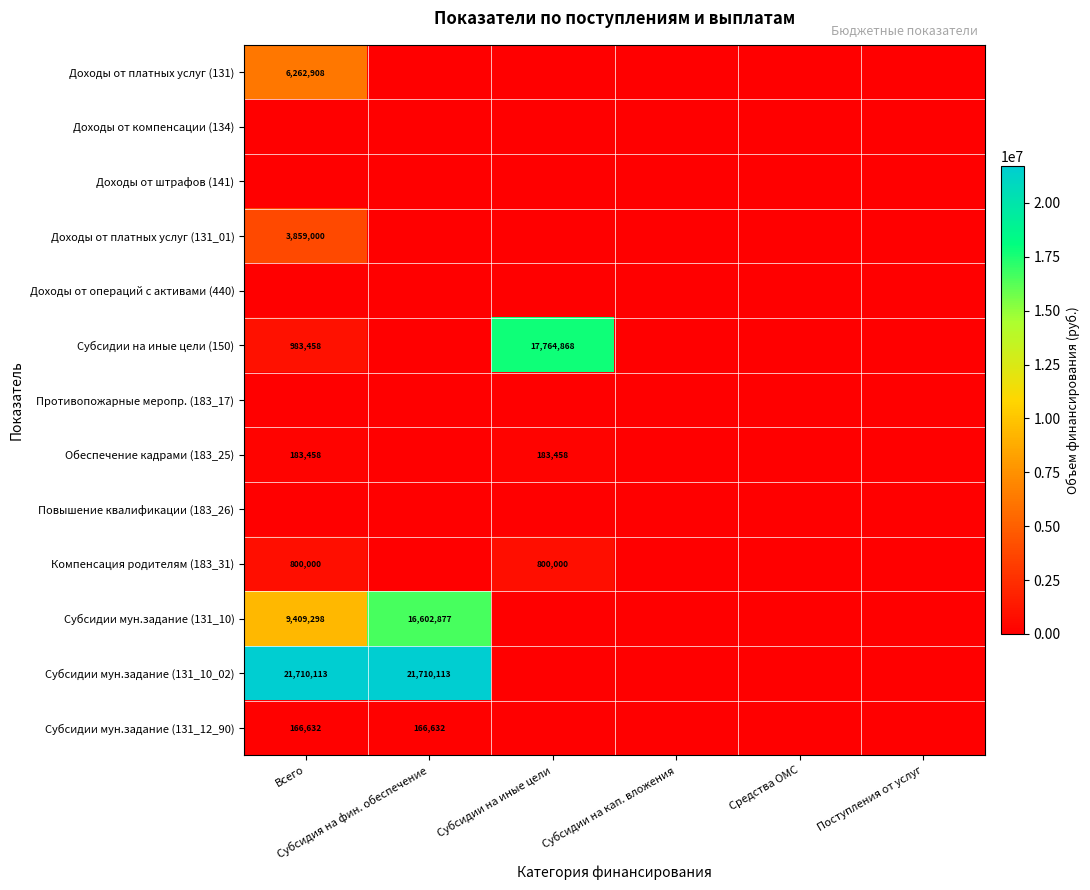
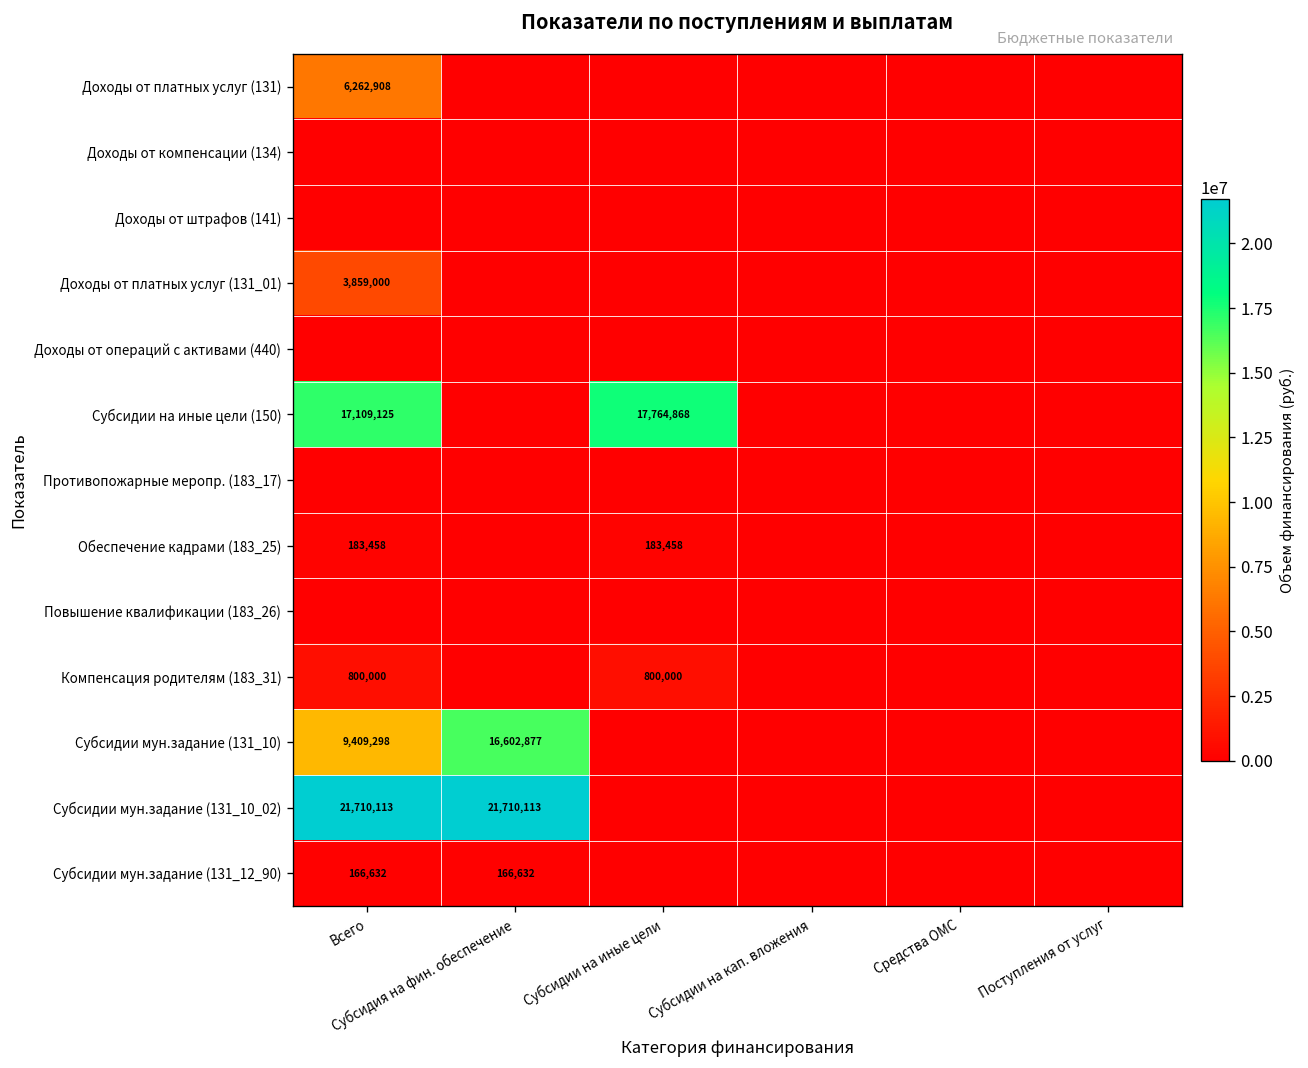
  {
    "Доходы от платных услуг (131)": {
      "Всего": "6,262,908"
    },
    "Доходы от платных услуг (131_01)": {
      "Всего": "3,859,000"
    },
    "Субсидии на иные цели (150)": {
-     "Всего": "983,458",
+     "Всего": "17,109,125",
      "Субсидии на иные цели": "17,764,868"
    },
    "Обеспечение кадрами (183_25)": {
      "Всего": "183,458",
      "Субсидии на иные цели": "183,458"
    },
    "Компенсация родителям (183_31)": {
      "Всего": "800,000",
      "Субсидии на иные цели": "800,000"
    },
    "Субсидии мун.задание (131_10)": {
      "Всего": "9,409,298",
      "Субсидия на фин. обеспечение": "16,602,877"
    },
    "Субсидии мун.задание (131_10_02)": {
      "Всего": "21,710,113",
      "Субсидия на фин. обеспечение": "21,710,113"
    },
    "Субсидии мун.задание (131_12_90)": {
      "Всего": "166,632",
      "Субсидия на фин. обеспечение": "166,632"
    }
  }
